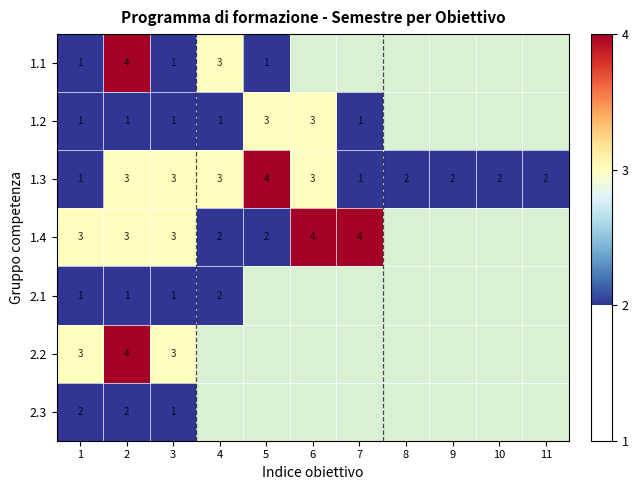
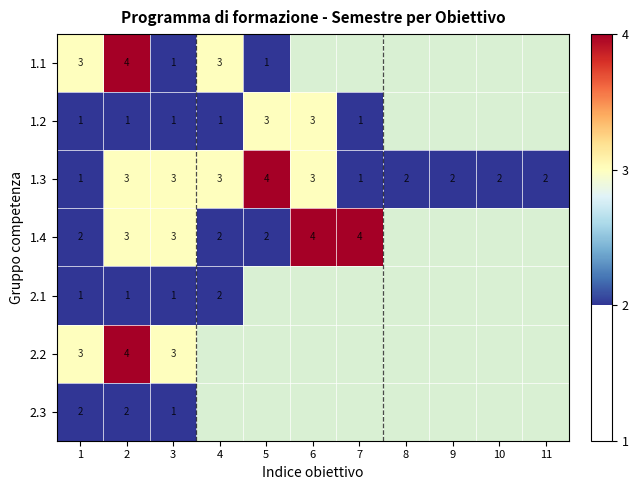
  {
    "1.1": {
-     "1": 1,
+     "1": 3,
      "2": 4,
      "3": 1,
      "4": 3,
      "5": 1
    },
    "1.2": {
      "1": 1,
      "2": 1,
      "3": 1,
      "4": 1,
      "5": 3,
      "6": 3,
      "7": 1
    },
    "1.3": {
      "1": 1,
      "2": 3,
      "3": 3,
      "4": 3,
      "5": 4,
      "6": 3,
      "7": 1,
      "8": 2,
      "9": 2,
      "10": 2,
      "11": 2
    },
    "1.4": {
-     "1": 3,
+     "1": 2,
      "2": 3,
      "3": 3,
      "4": 2,
      "5": 2,
      "6": 4,
      "7": 4
    },
    "2.1": {
      "1": 1,
      "2": 1,
      "3": 1,
      "4": 2
    },
    "2.2": {
      "1": 3,
      "2": 4,
      "3": 3
    },
    "2.3": {
      "1": 2,
      "2": 2,
      "3": 1
    }
  }
